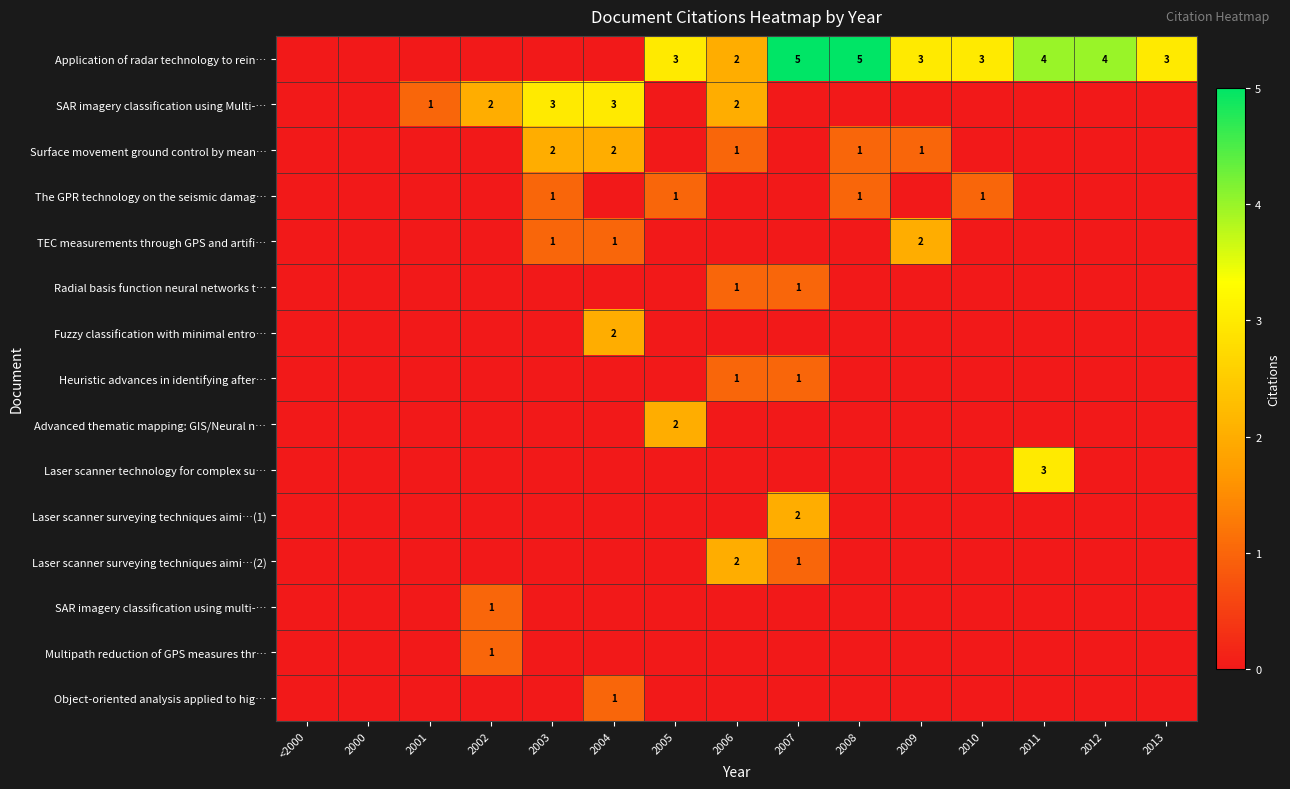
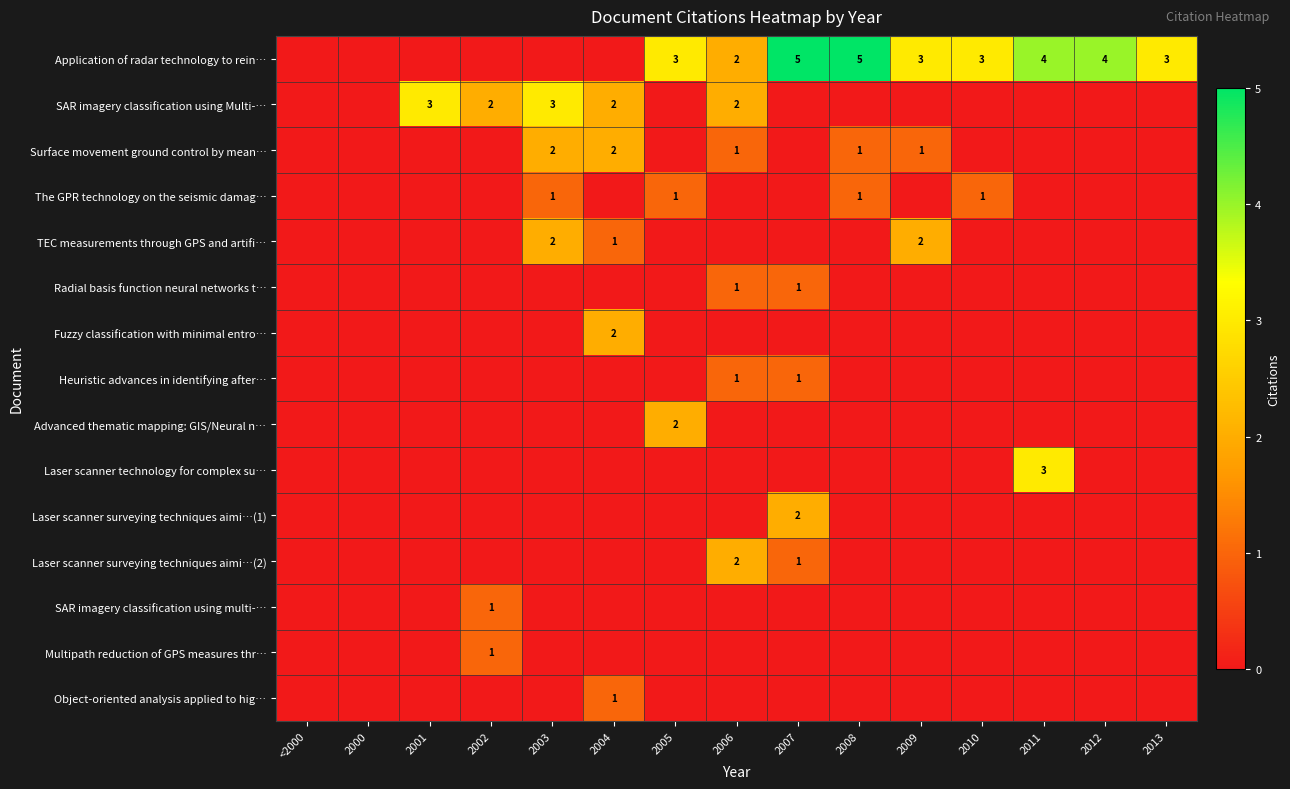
  {
    "Application of radar technology to rein…": {
      "2005": 3,
      "2006": 2,
      "2007": 5,
      "2008": 5,
      "2009": 3,
      "2010": 3,
      "2011": 4,
      "2012": 4,
      "2013": 3
    },
    "SAR imagery classification using Multi-…": {
-     "2001": 1,
+     "2001": 3,
      "2002": 2,
      "2003": 3,
-     "2004": 3,
+     "2004": 2,
      "2006": 2
    },
    "Surface movement ground control by mean…": {
      "2003": 2,
      "2004": 2,
      "2006": 1,
      "2008": 1,
      "2009": 1
    },
    "The GPR technology on the seismic damag…": {
      "2003": 1,
      "2005": 1,
      "2008": 1,
      "2010": 1
    },
    "TEC measurements through GPS and artifi…": {
-     "2003": 1,
+     "2003": 2,
      "2004": 1,
      "2009": 2
    },
    "Radial basis function neural networks t…": {
      "2006": 1,
      "2007": 1
    },
    "Fuzzy classification with minimal entro…": {
      "2004": 2
    },
    "Heuristic advances in identifying after…": {
      "2006": 1,
      "2007": 1
    },
    "Advanced thematic mapping: GIS/Neural n…": {
      "2005": 2
    },
    "Laser scanner technology for complex su…": {
      "2011": 3
    },
    "Laser scanner surveying techniques aimi…(1)": {
      "2007": 2
    },
    "Laser scanner surveying techniques aimi…(2)": {
      "2006": 2,
      "2007": 1
    },
    "SAR imagery classification using multi-…": {
      "2002": 1
    },
    "Multipath reduction of GPS measures thr…": {
      "2002": 1
    },
    "Object-oriented analysis applied to hig…": {
      "2004": 1
    }
  }
